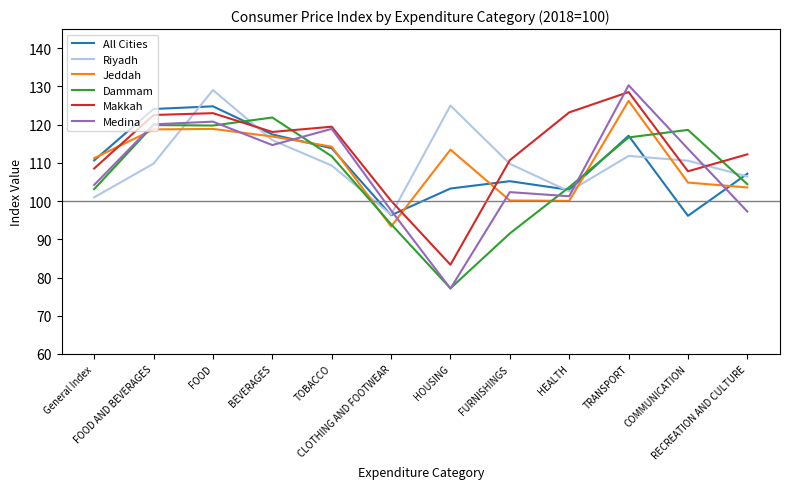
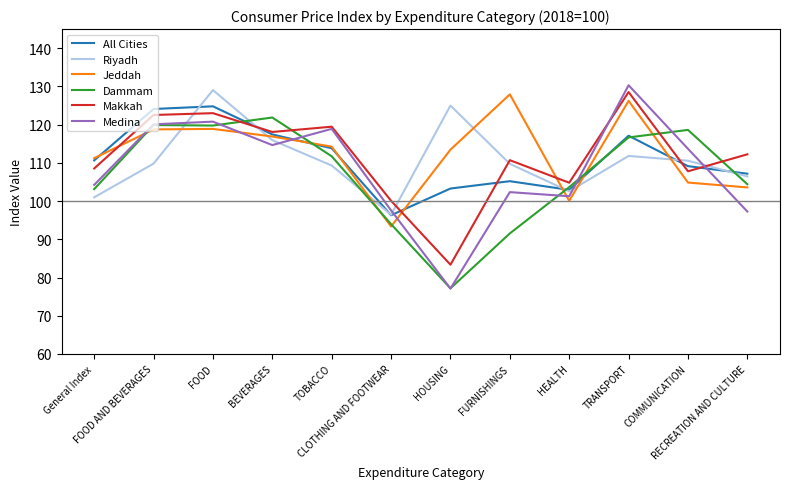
  {
    "All Cities": {
      "FOOD": 125,
      "HOUSING": 103,
      "FURNISHINGS": 105,
-     "COMMUNICATION": 96,
+     "COMMUNICATION": 109,
      "RECREATION AND CULTURE": 107
    },
    "Riyadh": {
      "General Index": 101,
      "FOOD AND BEVERAGES": 110,
      "FOOD": 129,
      "BEVERAGES": 116,
      "TOBACCO": 109,
      "HOUSING": 125,
      "FURNISHINGS": 110,
      "TRANSPORT": 112,
      "COMMUNICATION": 111,
      "RECREATION AND CULTURE": 106
    },
    "Jeddah": {
      "FOOD": 119,
      "HOUSING": 113,
-     "FURNISHINGS": 100,
+     "FURNISHINGS": 128,
      "HEALTH": 100,
      "TRANSPORT": 126,
      "COMMUNICATION": 105,
      "RECREATION AND CULTURE": 104
    },
    "Dammam": {
      "General Index": 103,
      "FOOD": 120,
      "BEVERAGES": 122,
      "TOBACCO": 112,
      "FURNISHINGS": 92,
      "HEALTH": 104,
      "COMMUNICATION": 119,
      "RECREATION AND CULTURE": 104
    },
    "Makkah": {
      "General Index": 109,
      "FOOD": 123,
      "CLOTHING AND FOOTWEAR": 100,
      "HOUSING": 83,
      "FURNISHINGS": 111,
-     "HEALTH": 123,
+     "HEALTH": 105,
      "TRANSPORT": 129,
      "COMMUNICATION": 108,
      "RECREATION AND CULTURE": 112
    },
    "Medina": {
      "General Index": 104,
      "FOOD": 121,
      "BEVERAGES": 115,
      "CLOTHING AND FOOTWEAR": 98,
      "FURNISHINGS": 102,
      "HEALTH": 101,
      "TRANSPORT": 130,
      "COMMUNICATION": 114,
      "RECREATION AND CULTURE": 97
    }
  }
